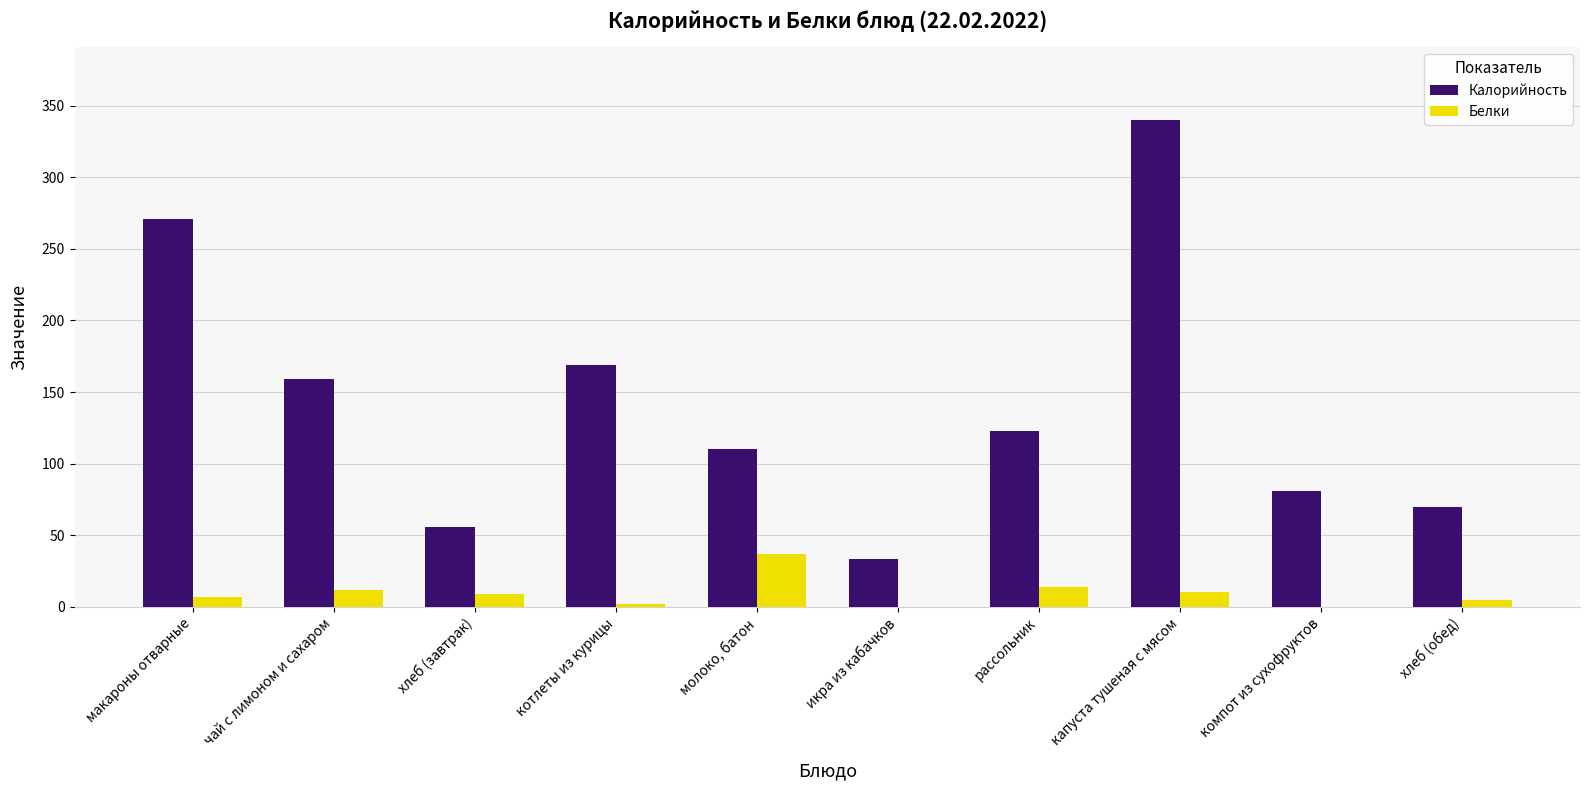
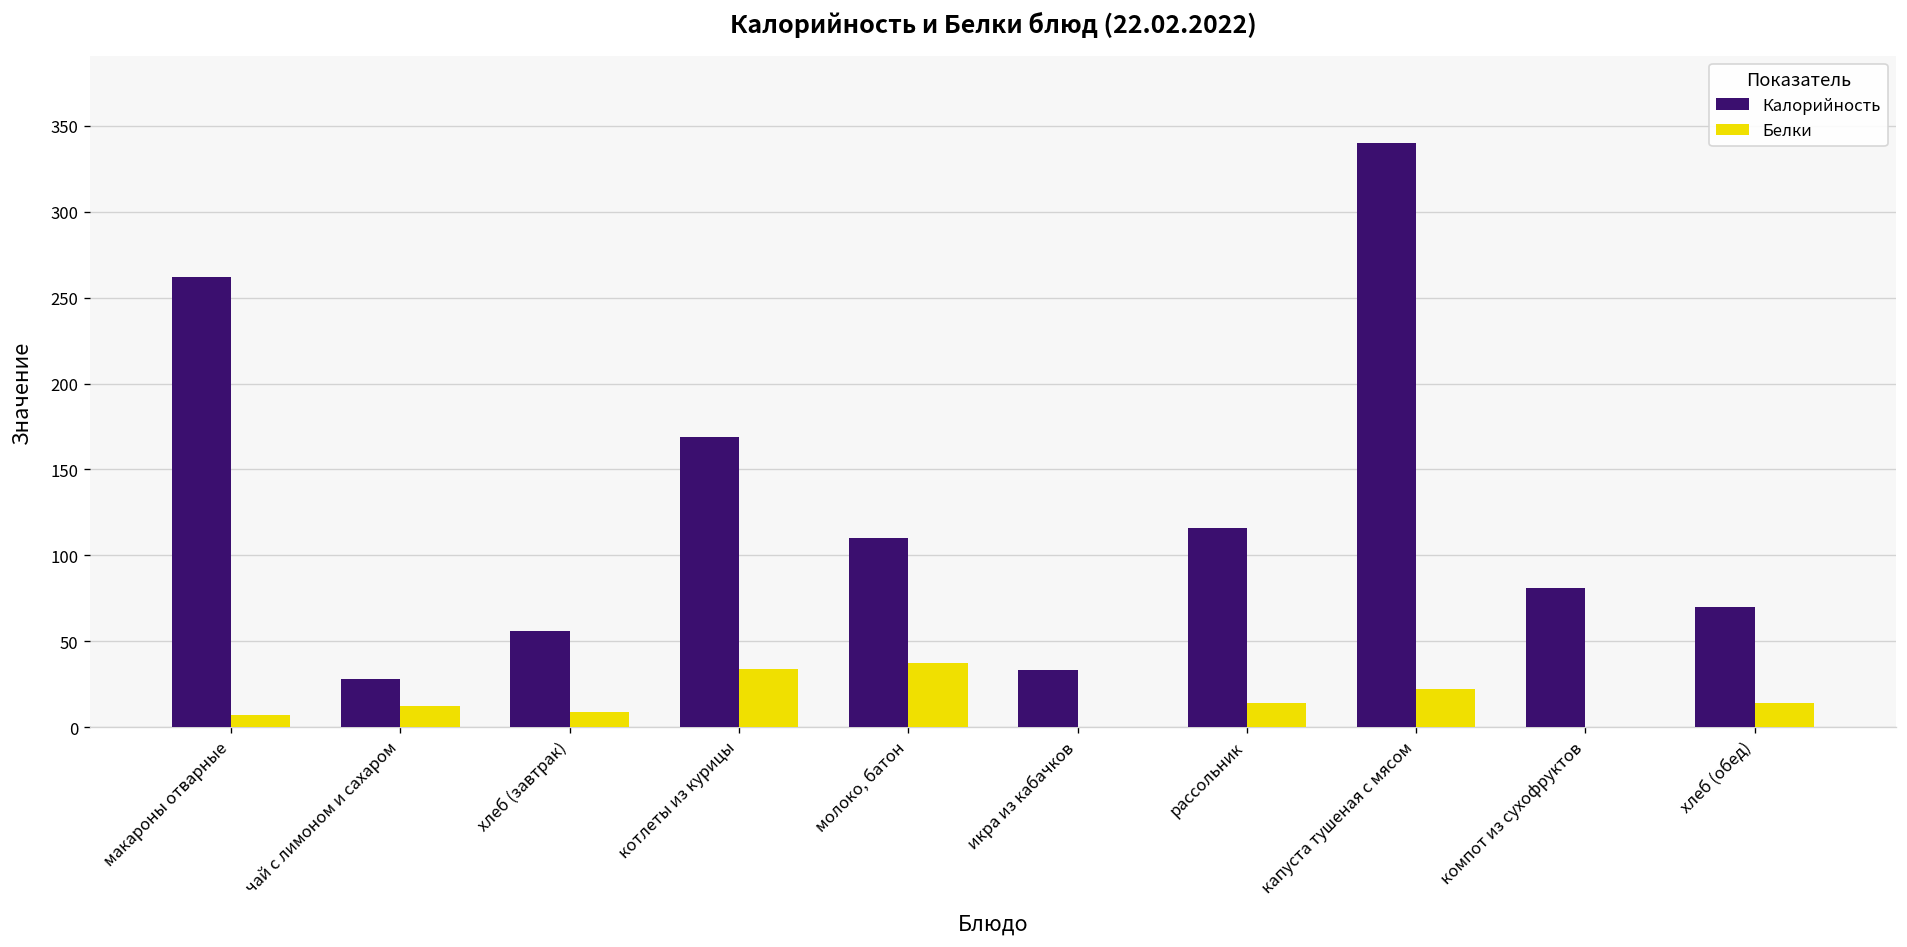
  {
    "Калорийность": {
-     "макароны отварные": 271,
-     "чай с лимоном и сахаром": 159,
+     "макароны отварные": 262,
+     "чай с лимоном и сахаром": 28,
      "хлеб (завтрак)": 56,
      "котлеты из курицы": 169,
      "молоко, батон": 110,
      "икра из кабачков": 33,
-     "рассольник": 123,
+     "рассольник": 116,
      "капуста тушеная с мясом": 340,
      "компот из сухофруктов": 81,
      "хлеб (обед)": 70
    },
    "Белки": {
      "макароны отварные": 7,
      "чай с лимоном и сахаром": 12,
      "хлеб (завтрак)": 9,
-     "котлеты из курицы": 2,
+     "котлеты из курицы": 34,
      "молоко, батон": 37,
      "икра из кабачков": 0,
      "рассольник": 14,
-     "капуста тушеная с мясом": 10,
+     "капуста тушеная с мясом": 22,
      "компот из сухофруктов": 0,
-     "хлеб (обед)": 5
+     "хлеб (обед)": 14
    }
  }
